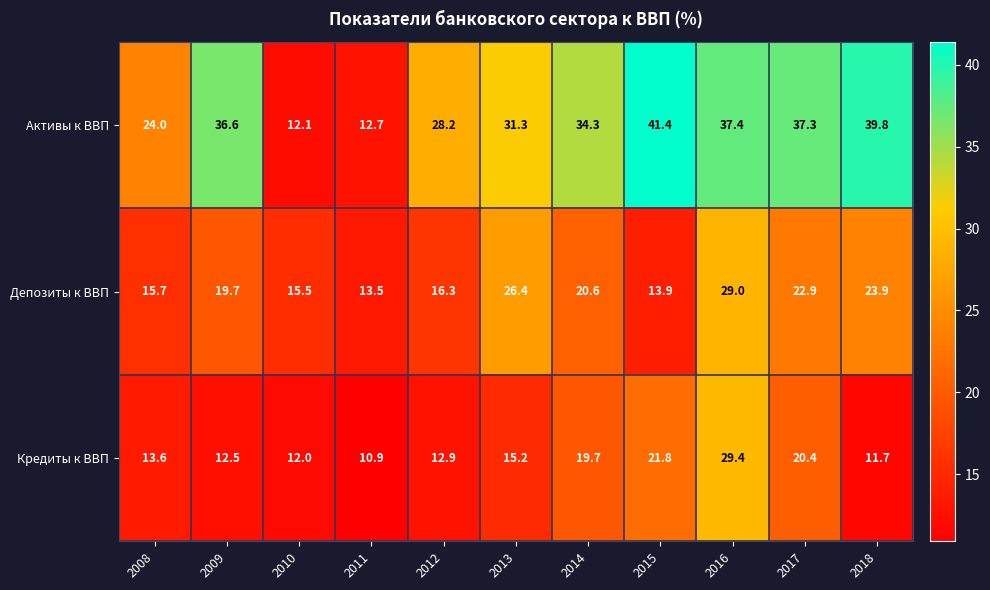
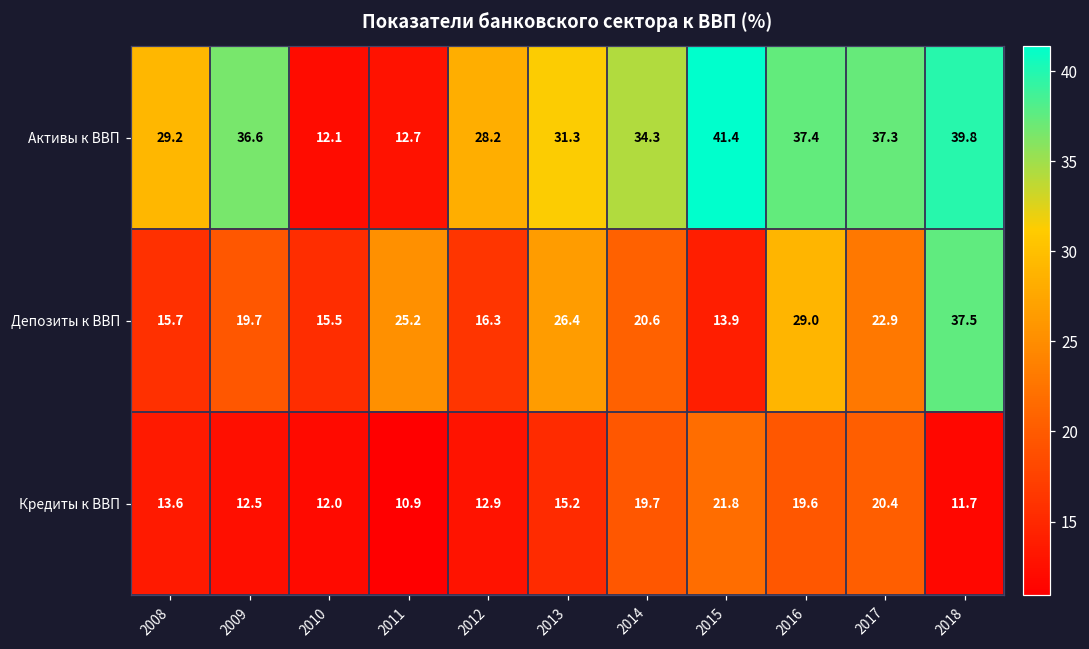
  {
    "Активы к ВВП": {
-     "2008": 24.0,
+     "2008": 29.2,
      "2009": 36.6,
      "2010": 12.1,
      "2011": 12.7,
      "2012": 28.2,
      "2013": 31.3,
      "2014": 34.3,
      "2015": 41.4,
      "2016": 37.4,
      "2017": 37.3,
      "2018": 39.8
    },
    "Депозиты к ВВП": {
      "2008": 15.7,
      "2009": 19.7,
      "2010": 15.5,
-     "2011": 13.5,
+     "2011": 25.2,
      "2012": 16.3,
      "2013": 26.4,
      "2014": 20.6,
      "2015": 13.9,
      "2016": 29.0,
      "2017": 22.9,
-     "2018": 23.9
+     "2018": 37.5
    },
    "Кредиты к ВВП": {
      "2008": 13.6,
      "2009": 12.5,
      "2010": 12.0,
      "2011": 10.9,
      "2012": 12.9,
      "2013": 15.2,
      "2014": 19.7,
      "2015": 21.8,
-     "2016": 29.4,
+     "2016": 19.6,
      "2017": 20.4,
      "2018": 11.7
    }
  }
